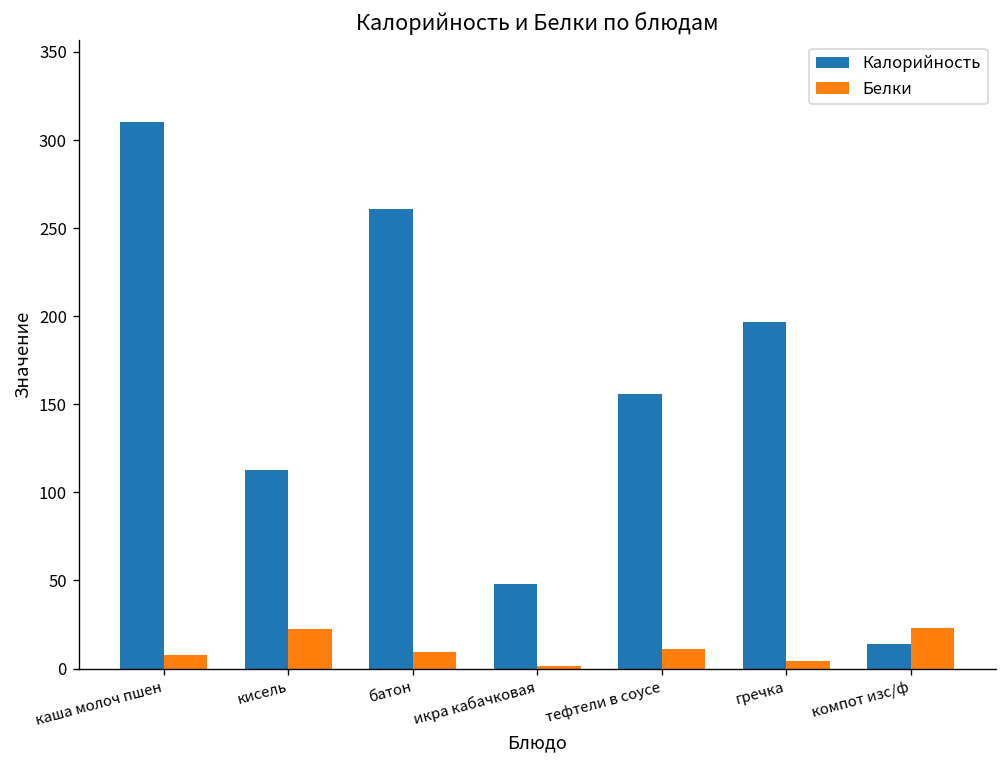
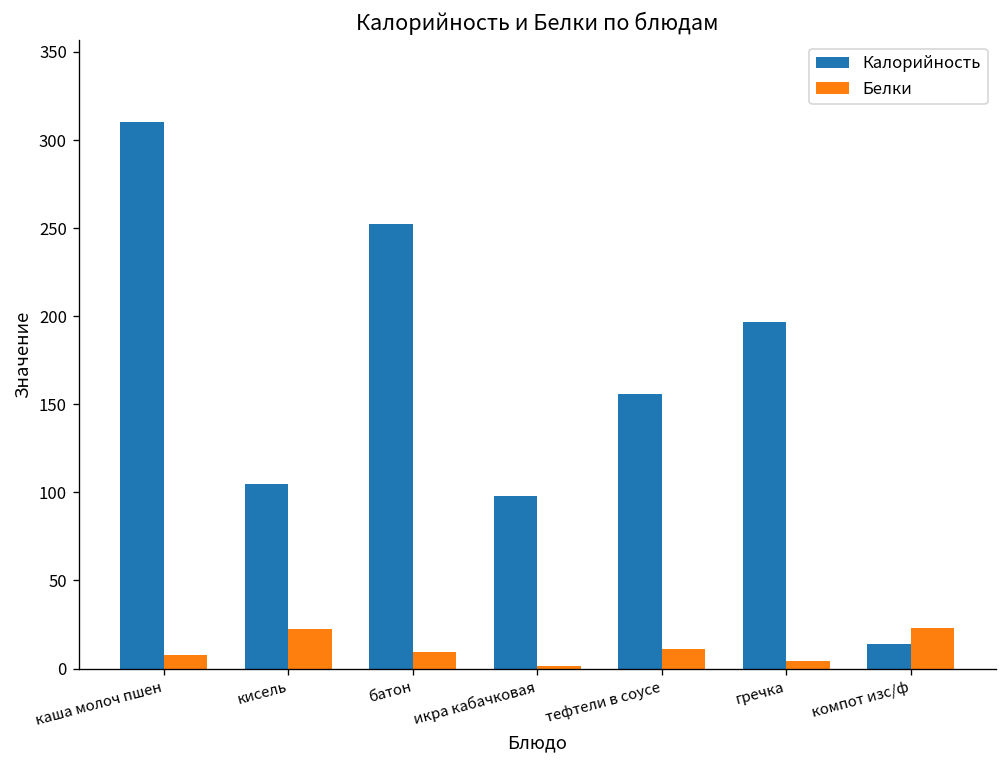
  {
    "Калорийность": {
      "каша молоч пшен": 310,
-     "кисель": 113,
-     "батон": 261,
-     "икра кабачковая": 48,
+     "кисель": 105,
+     "батон": 252,
+     "икра кабачковая": 98,
      "тефтели в соусе": 156,
      "гречка": 197,
      "компот изс/ф": 14
    },
    "Белки": {
      "каша молоч пшен": 8,
      "кисель": 22,
      "батон": 10,
      "тефтели в соусе": 11,
      "гречка": 4,
      "компот изс/ф": 23
    }
  }
